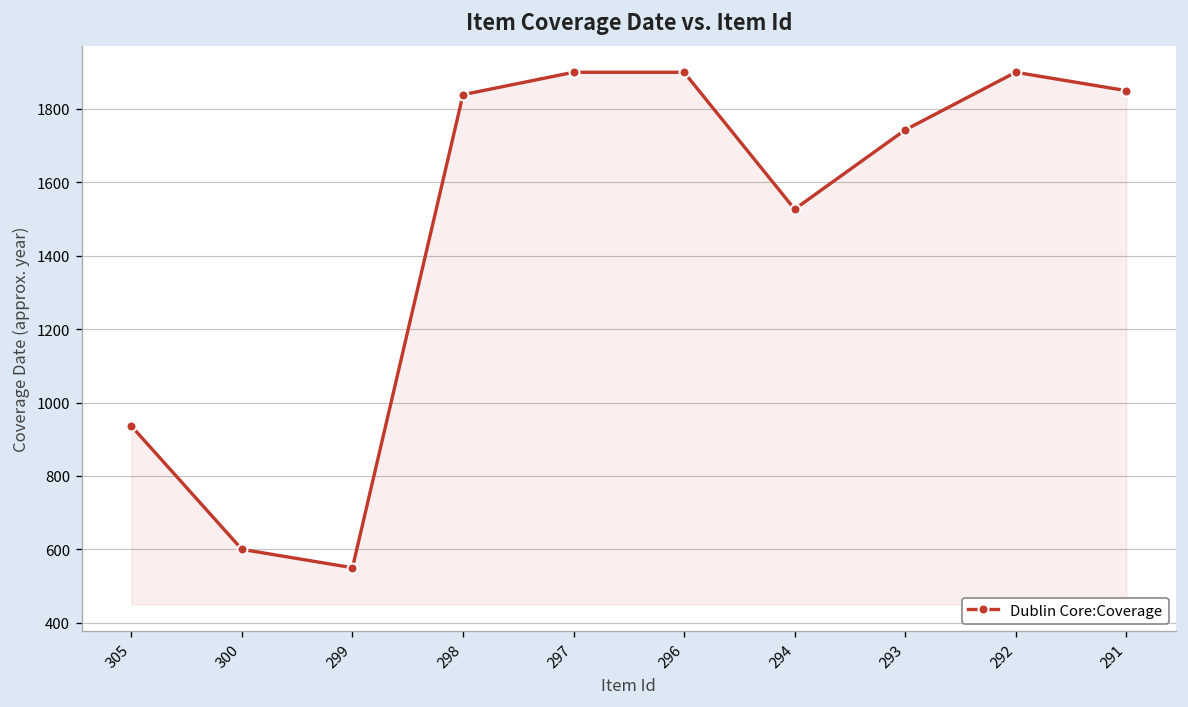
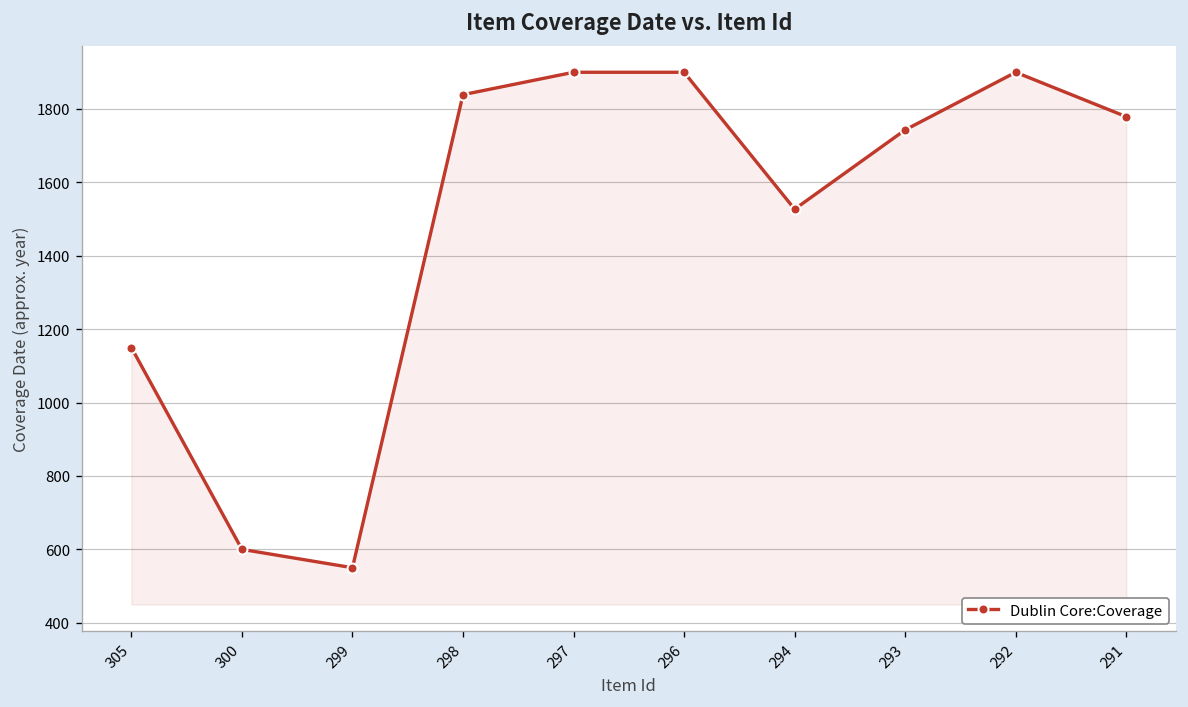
  {
-   "305": 940,
+   "305": 1150,
    "300": 600,
    "299": 550,
    "298": 1840,
    "297": 1900,
    "296": 1900,
    "294": 1530,
    "293": 1740,
    "292": 1900,
-   "291": 1850
+   "291": 1780
  }
